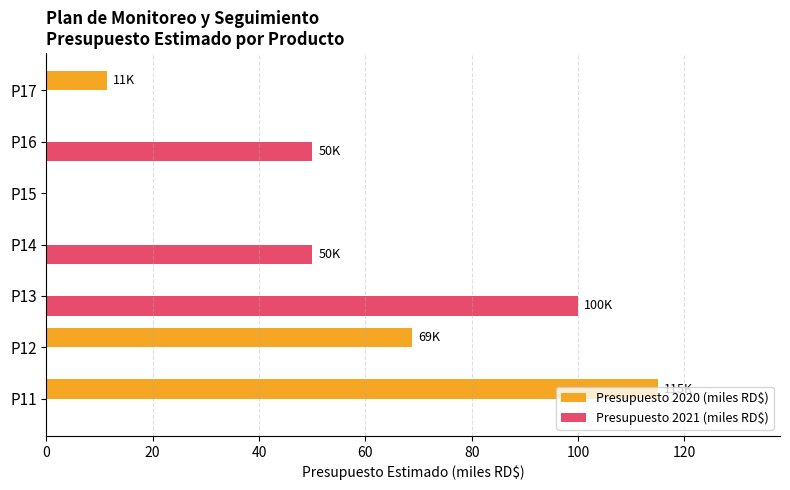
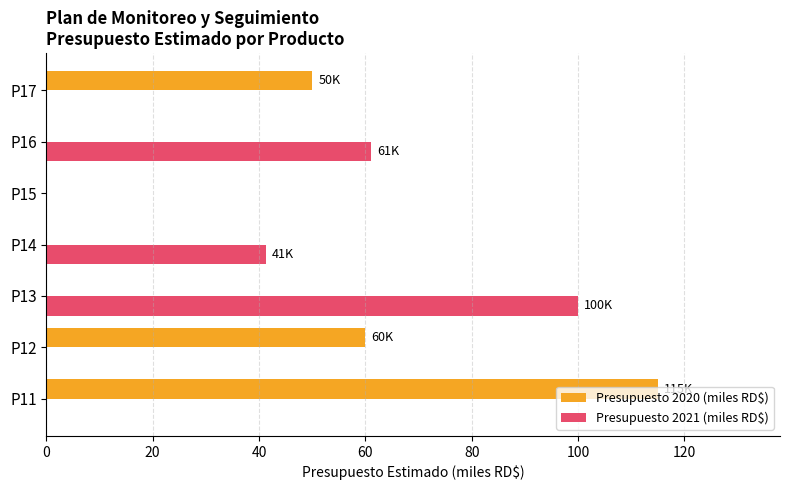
  {
    "Presupuesto 2020 (miles RD$)": {
-     "P17": "11K",
-     "P12": "69K"
+     "P17": "50K",
+     "P12": "60K"
    },
    "Presupuesto 2021 (miles RD$)": {
-     "P16": "50K",
-     "P14": "50K",
+     "P16": "61K",
+     "P14": "41K",
      "P13": "100K"
    }
  }
